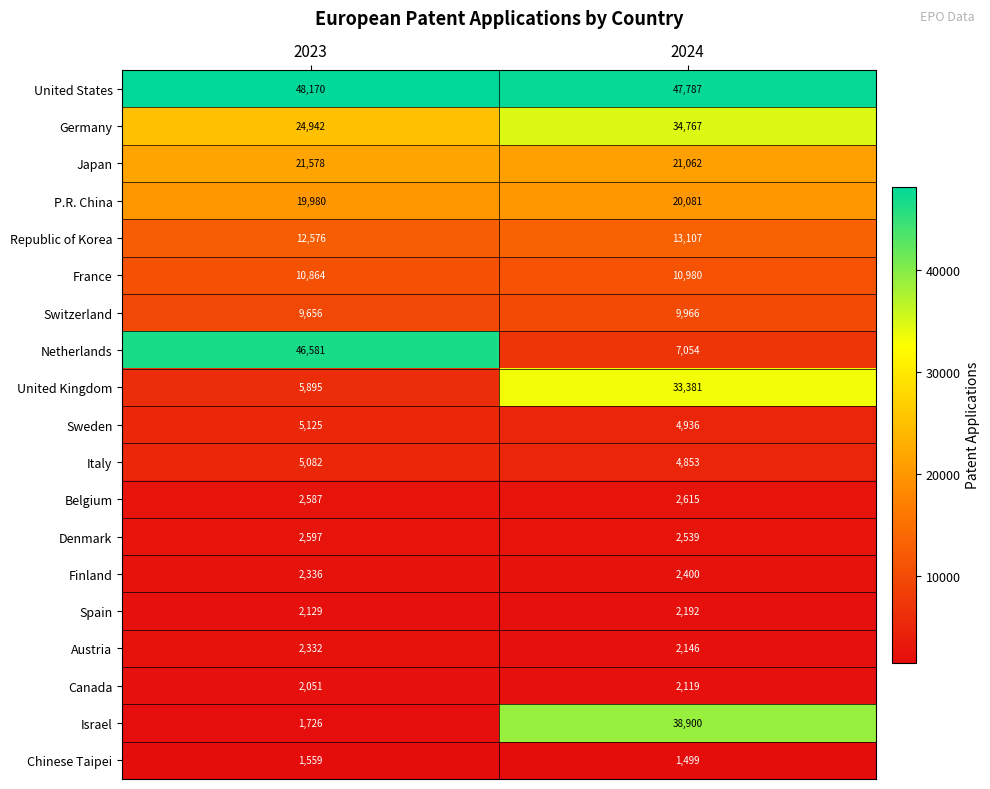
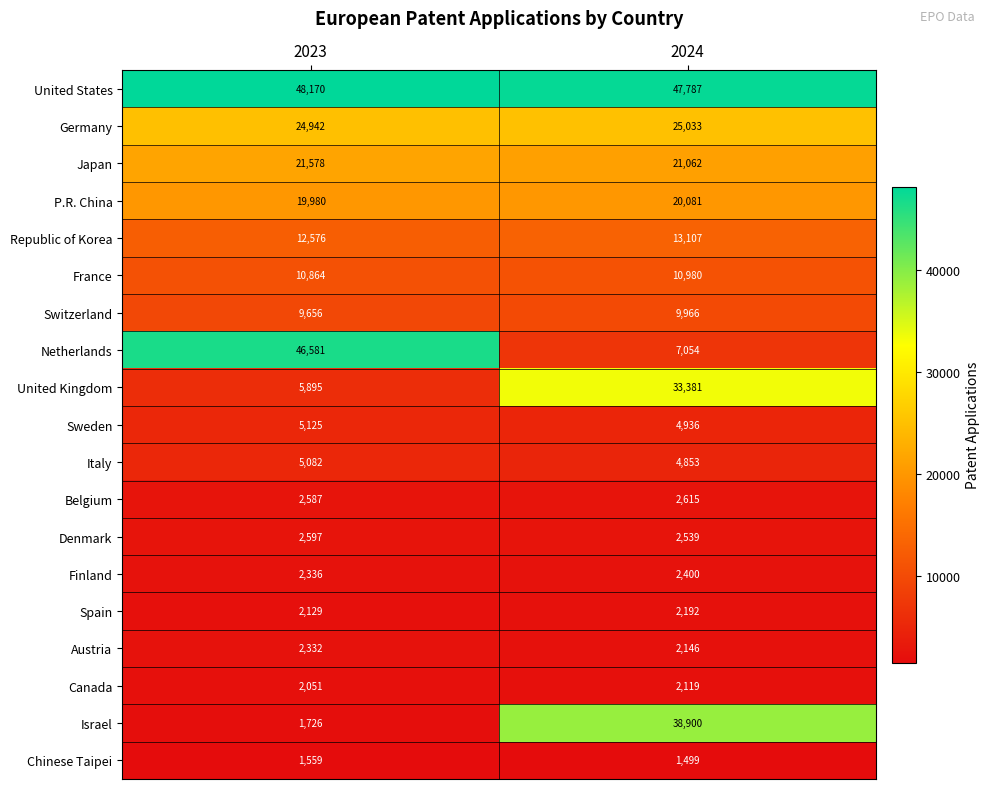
  {
    "United States": {
      "2023": "48,170",
      "2024": "47,787"
    },
    "Germany": {
      "2023": "24,942",
-     "2024": "34,767"
+     "2024": "25,033"
    },
    "Japan": {
      "2023": "21,578",
      "2024": "21,062"
    },
    "P.R. China": {
      "2023": "19,980",
      "2024": "20,081"
    },
    "Republic of Korea": {
      "2023": "12,576",
      "2024": "13,107"
    },
    "France": {
      "2023": "10,864",
      "2024": "10,980"
    },
    "Switzerland": {
      "2023": "9,656",
      "2024": "9,966"
    },
    "Netherlands": {
      "2023": "46,581",
      "2024": "7,054"
    },
    "United Kingdom": {
      "2023": "5,895",
      "2024": "33,381"
    },
    "Sweden": {
      "2023": "5,125",
      "2024": "4,936"
    },
    "Italy": {
      "2023": "5,082",
      "2024": "4,853"
    },
    "Belgium": {
      "2023": "2,587",
      "2024": "2,615"
    },
    "Denmark": {
      "2023": "2,597",
      "2024": "2,539"
    },
    "Finland": {
      "2023": "2,336",
      "2024": "2,400"
    },
    "Spain": {
      "2023": "2,129",
      "2024": "2,192"
    },
    "Austria": {
      "2023": "2,332",
      "2024": "2,146"
    },
    "Canada": {
      "2023": "2,051",
      "2024": "2,119"
    },
    "Israel": {
      "2023": "1,726",
      "2024": "38,900"
    },
    "Chinese Taipei": {
      "2023": "1,559",
      "2024": "1,499"
    }
  }
